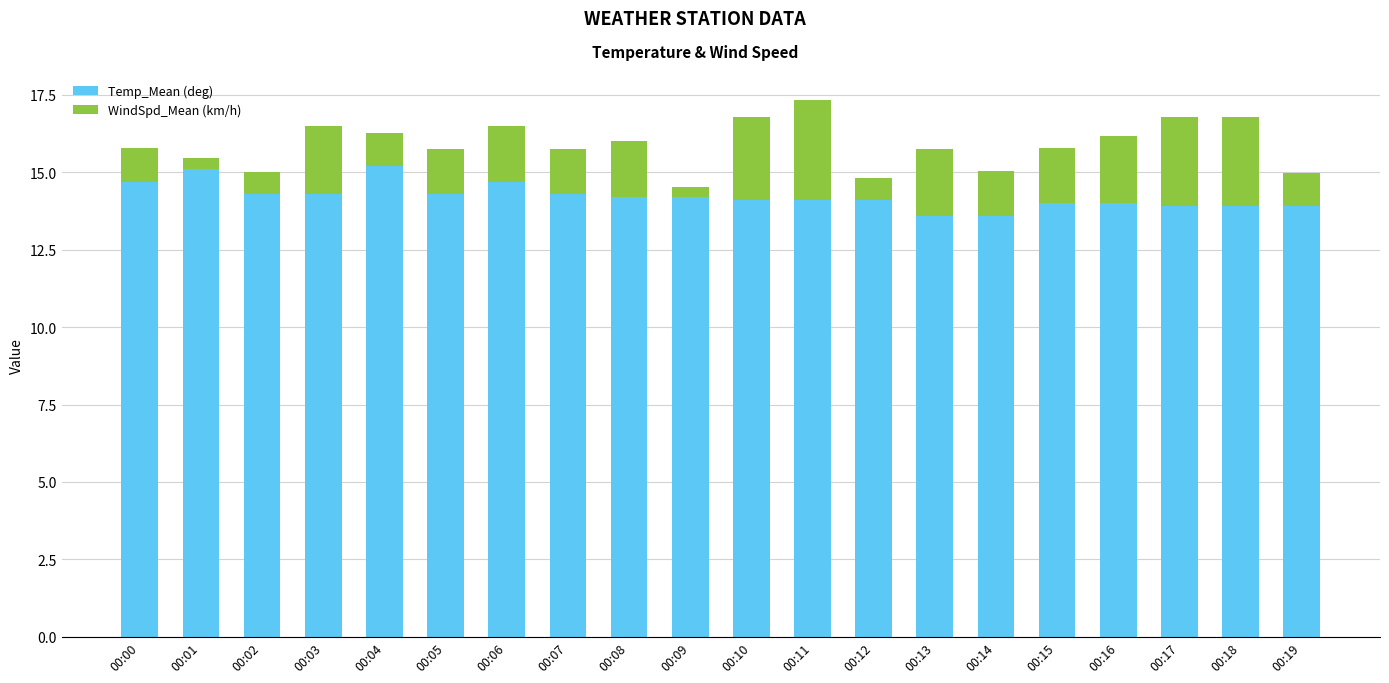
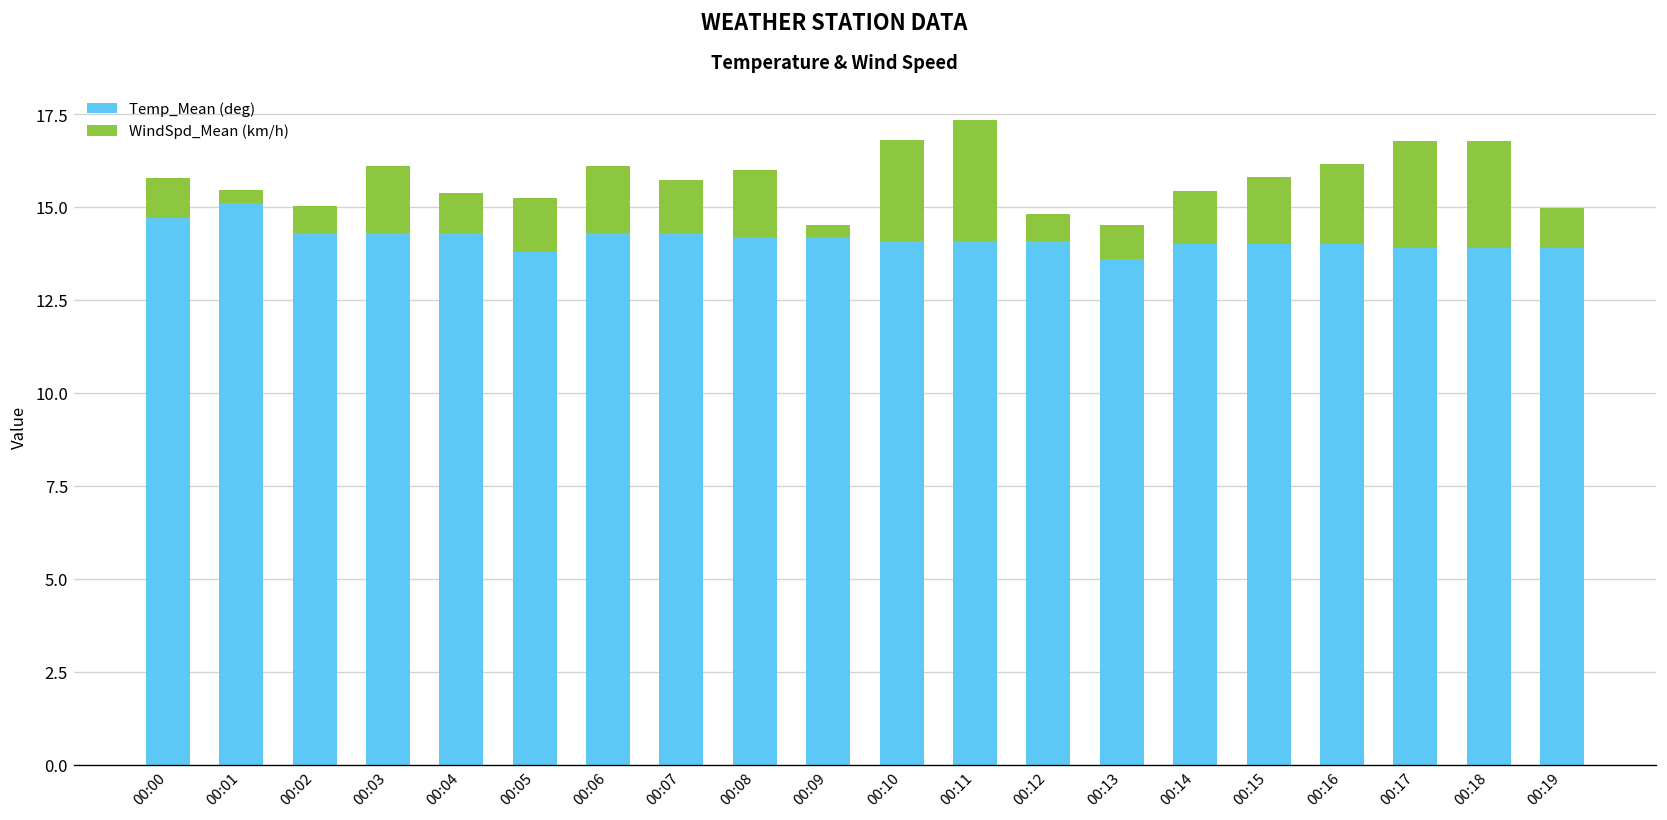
  {
    "Temp_Mean (deg)": {
      "00:00": 14.7,
      "00:01": 15.1,
      "00:02": 14.3,
      "00:03": 14.3,
-     "00:04": 15.2,
-     "00:05": 14.3,
-     "00:06": 14.7,
+     "00:04": 14.3,
+     "00:05": 13.8,
+     "00:06": 14.3,
      "00:07": 14.3,
      "00:08": 14.2,
      "00:09": 14.2,
      "00:10": 14.1,
      "00:11": 14.1,
      "00:12": 14.1,
      "00:13": 13.6,
-     "00:14": 13.6,
+     "00:14": 14.0,
      "00:15": 14.0,
      "00:16": 14.0,
      "00:17": 13.9,
      "00:18": 13.9,
      "00:19": 13.9
    },
    "WindSpd_Mean (km/h)": {
      "00:00": 1.1,
      "00:01": 0.4,
      "00:02": 0.7,
-     "00:03": 2.2,
+     "00:03": 1.8,
      "00:04": 1.1,
      "00:05": 1.4,
      "00:06": 1.8,
      "00:07": 1.4,
      "00:08": 1.8,
      "00:09": 0.3,
      "00:10": 2.7,
      "00:11": 3.2,
      "00:12": 0.7,
-     "00:13": 2.2,
+     "00:13": 0.9,
      "00:14": 1.4,
      "00:15": 1.8,
      "00:16": 2.2,
      "00:17": 2.9,
      "00:18": 2.9,
      "00:19": 1.1
    }
  }
